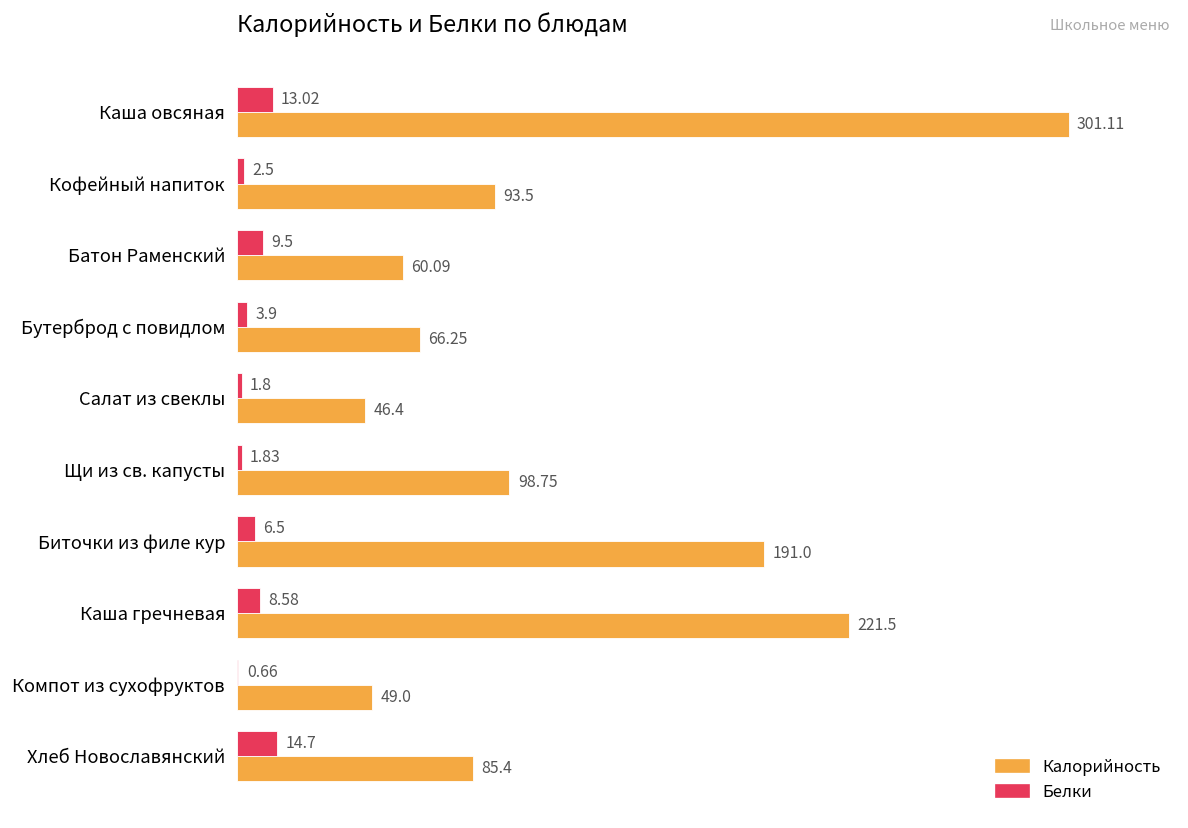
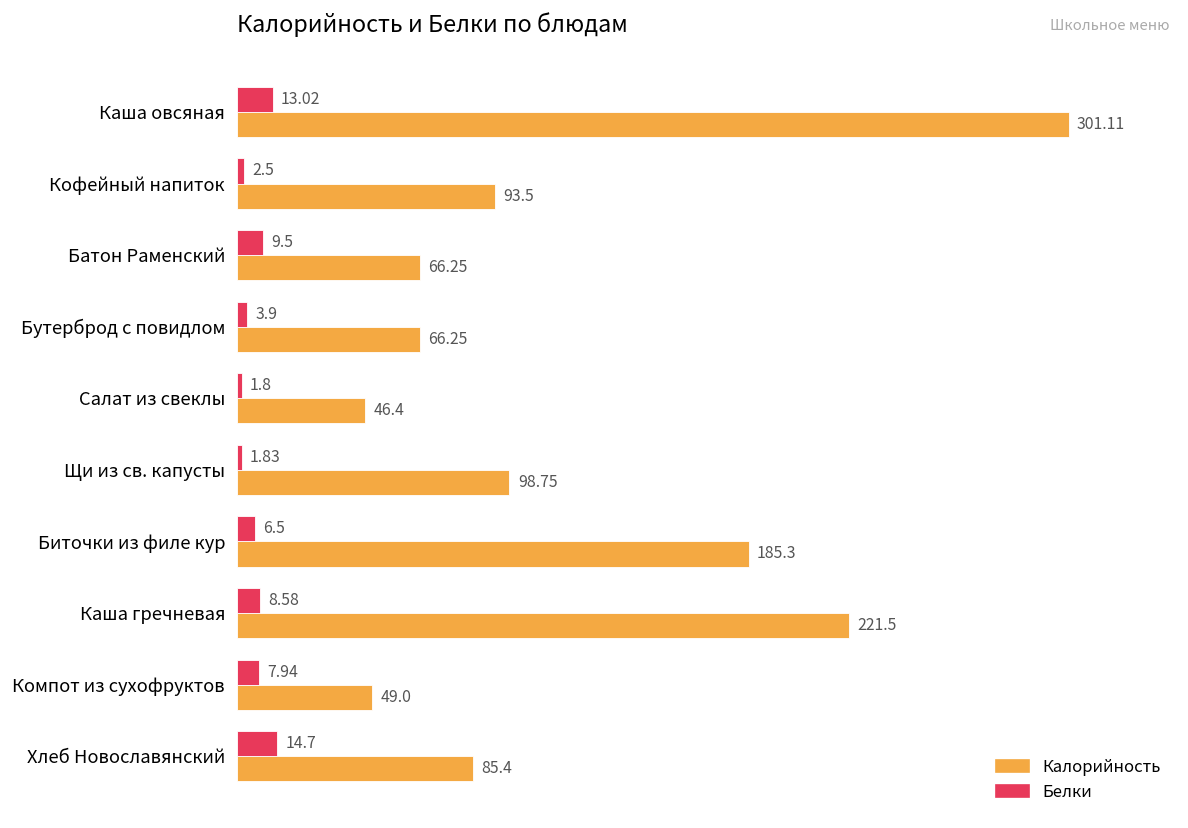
  {
    "Калорийность": {
      "Каша овсяная": 301.11,
      "Кофейный напиток": 93.5,
-     "Батон Раменский": 60.09,
+     "Батон Раменский": 66.25,
      "Бутерброд с повидлом": 66.25,
      "Салат из свеклы": 46.4,
      "Щи из св. капусты": 98.75,
-     "Биточки из филе кур": 191.0,
+     "Биточки из филе кур": 185.3,
      "Каша гречневая": 221.5,
      "Компот из сухофруктов": 49.0,
      "Хлеб Новославянский": 85.4
    },
    "Белки": {
      "Каша овсяная": 13.02,
      "Кофейный напиток": 2.5,
      "Батон Раменский": 9.5,
      "Бутерброд с повидлом": 3.9,
      "Салат из свеклы": 1.8,
      "Щи из св. капусты": 1.83,
      "Биточки из филе кур": 6.5,
      "Каша гречневая": 8.58,
-     "Компот из сухофруктов": 0.66,
+     "Компот из сухофруктов": 7.94,
      "Хлеб Новославянский": 14.7
    }
  }
